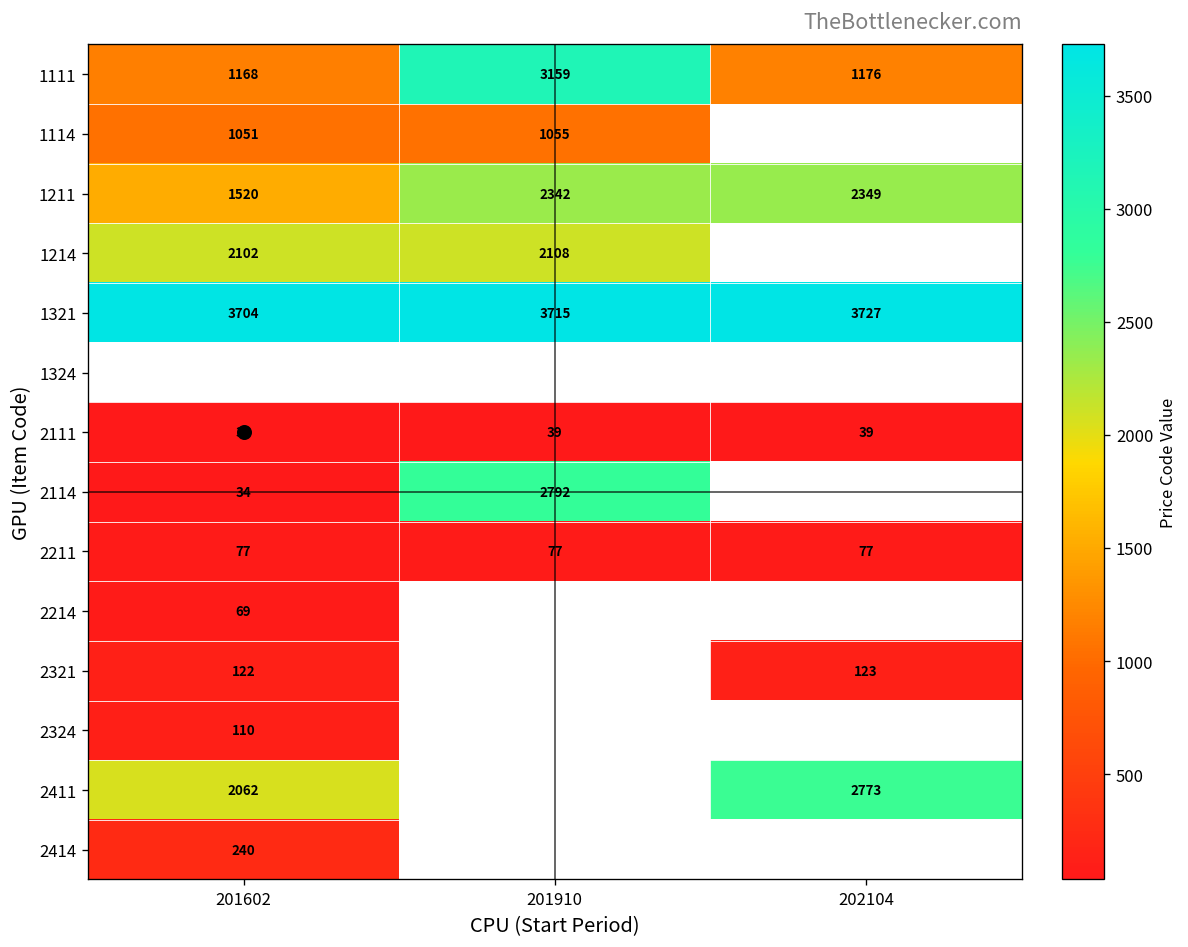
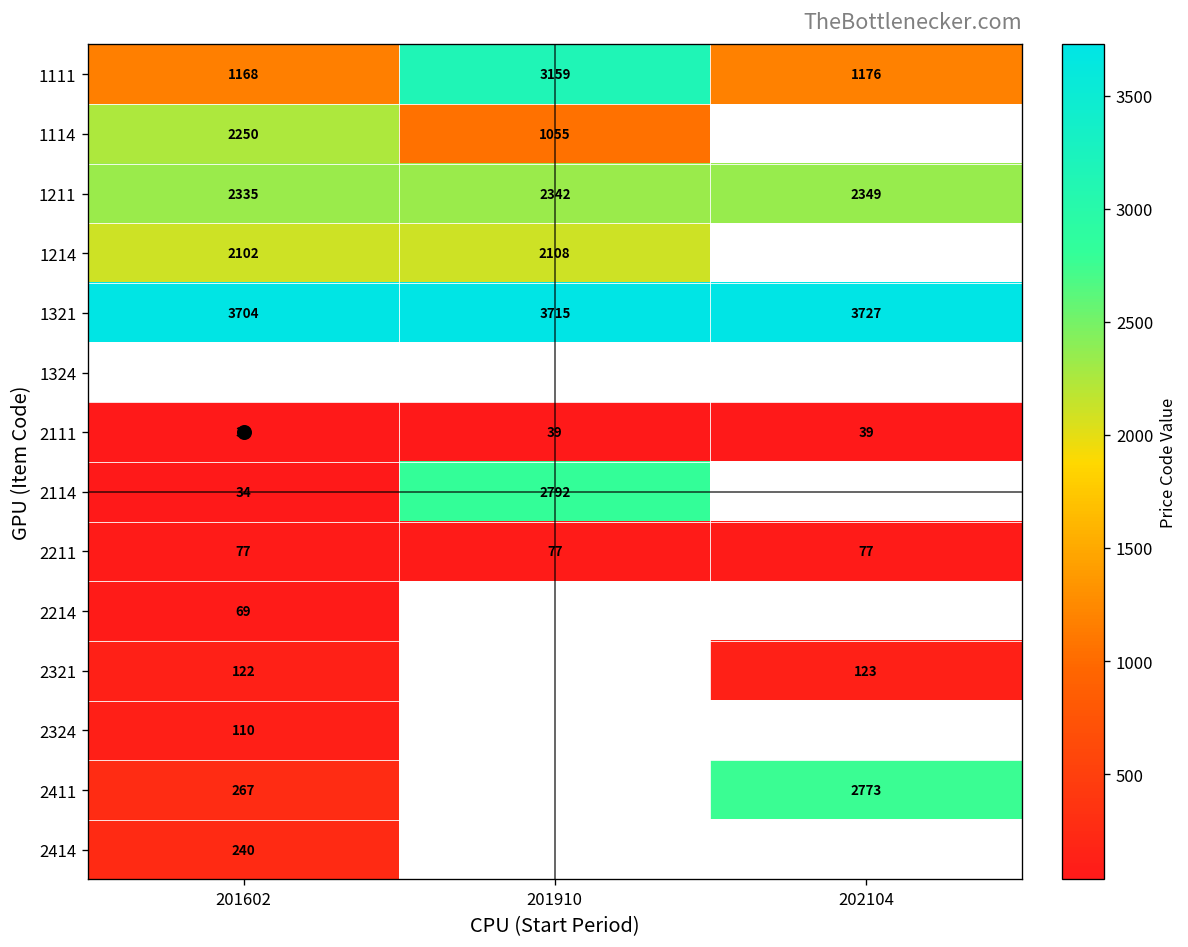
  {
    "1111": {
      "201602": 1168,
      "201910": 3159,
      "202104": 1176
    },
    "1114": {
-     "201602": 1051,
+     "201602": 2250,
      "201910": 1055
    },
    "1211": {
-     "201602": 1520,
+     "201602": 2335,
      "201910": 2342,
      "202104": 2349
    },
    "1214": {
      "201602": 2102,
      "201910": 2108
    },
    "1321": {
      "201602": 3704,
      "201910": 3715,
      "202104": 3727
    },
    "2111": {
      "201910": 39,
      "202104": 39
    },
    "2114": {
      "201602": 34,
      "201910": 2792
    },
    "2211": {
      "201602": 77,
      "201910": 77,
      "202104": 77
    },
    "2214": {
      "201602": 69
    },
    "2321": {
      "201602": 122,
      "202104": 123
    },
    "2324": {
      "201602": 110
    },
    "2411": {
-     "201602": 2062,
+     "201602": 267,
      "202104": 2773
    },
    "2414": {
      "201602": 240
    }
  }
